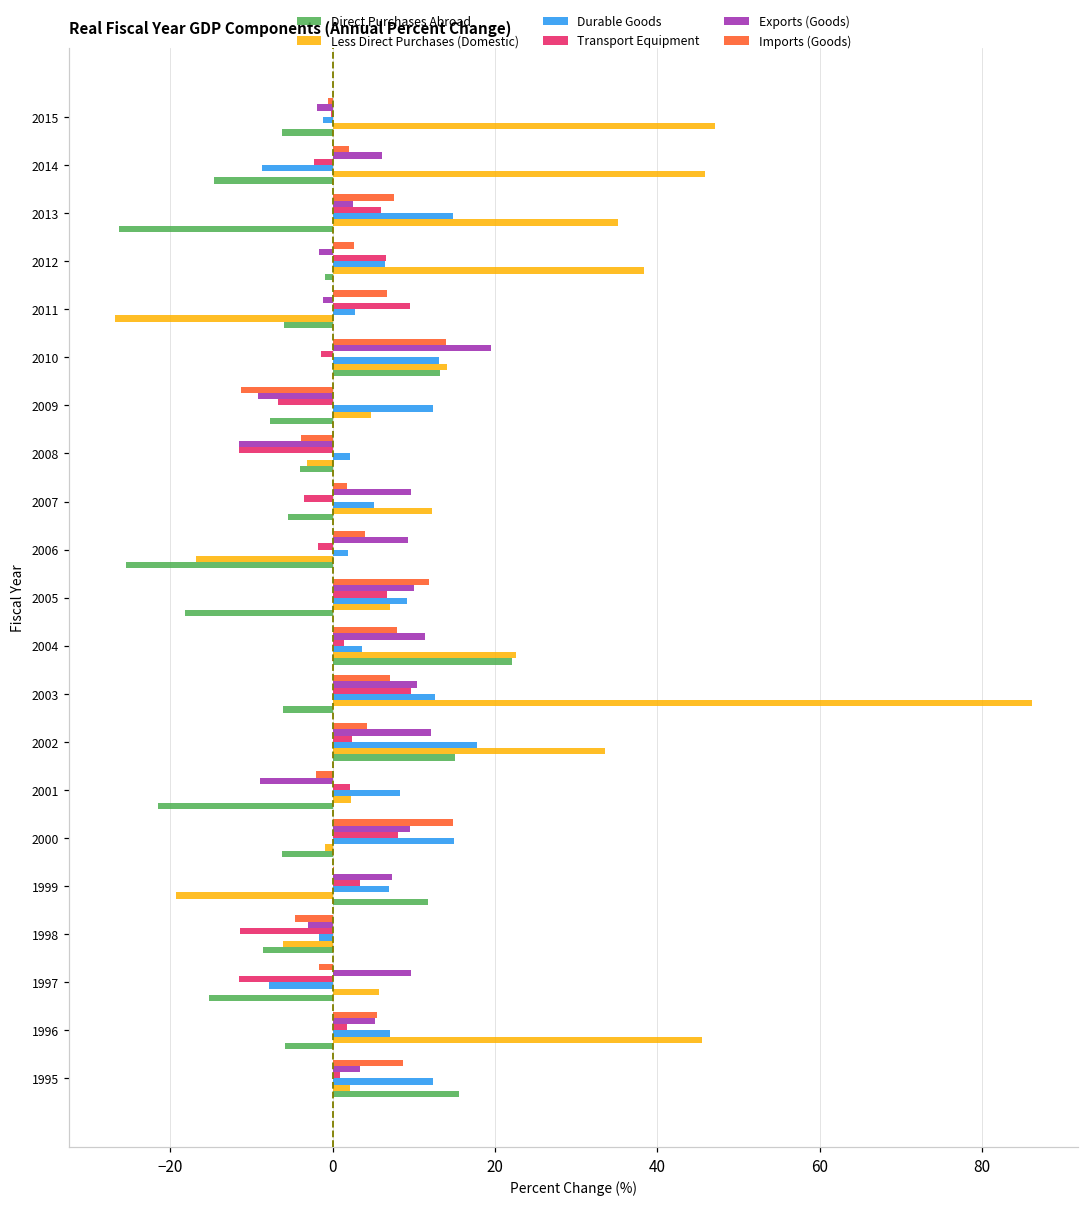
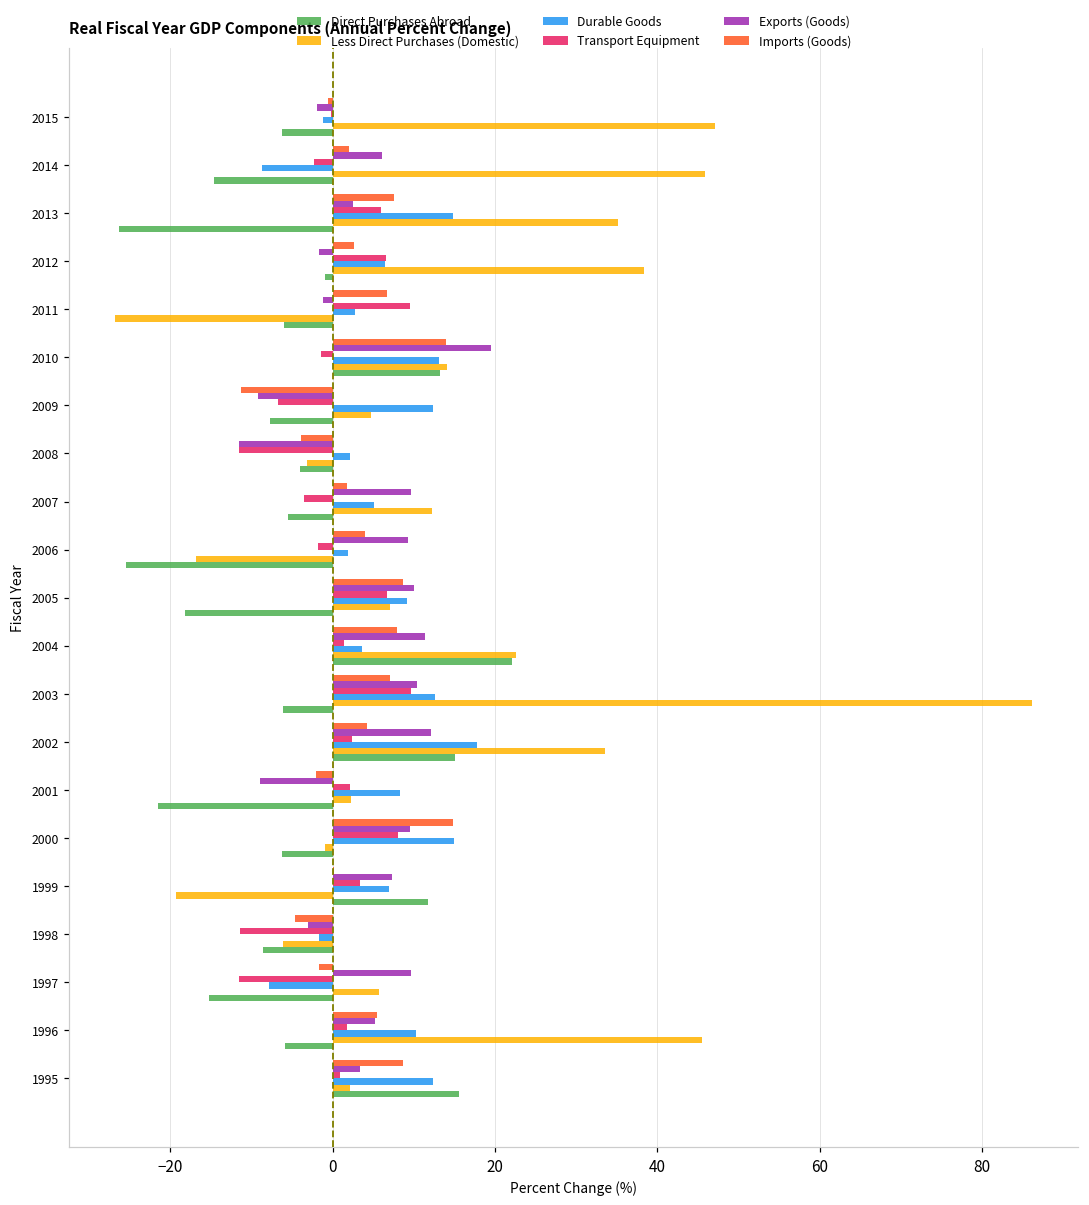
  {
    "Direct Purchases Abroad": {
      "2015": -6,
      "2014": -15,
      "2013": -26,
      "2012": -1,
      "2011": -6,
      "2010": 13,
      "2009": -8,
      "2008": -4,
      "2007": -6,
      "2006": -26,
      "2005": -18,
      "2004": 22,
      "2003": -6,
      "2002": 15,
      "2001": -22,
      "2000": -6,
      "1999": 12,
      "1998": -9,
      "1997": -15,
      "1996": -6,
      "1995": 16
    },
    "Less Direct Purchases (Domestic)": {
      "2015": 47,
      "2014": 46,
      "2013": 35,
      "2012": 38,
      "2011": -27,
      "2010": 14,
      "2009": 5,
      "2008": -3,
      "2007": 12,
      "2006": -17,
      "2005": 7,
      "2004": 23,
      "2003": 86,
      "2002": 34,
      "2001": 2,
      "2000": -1,
      "1999": -19,
      "1998": -6,
      "1997": 6,
      "1996": 46,
      "1995": 2
    },
    "Durable Goods": {
      "2015": -1,
      "2014": -9,
      "2013": 15,
      "2012": 6,
      "2011": 3,
      "2010": 13,
      "2009": 12,
      "2008": 2,
      "2007": 5,
      "2006": 2,
      "2005": 9,
      "2004": 4,
      "2003": 13,
      "2002": 18,
      "2001": 8,
      "2000": 15,
      "1999": 7,
      "1998": -2,
      "1997": -8,
-     "1996": 7,
+     "1996": 10,
      "1995": 12
    },
    "Transport Equipment": {
      "2014": -2,
      "2013": 6,
      "2012": 7,
      "2011": 10,
      "2010": -2,
      "2009": -7,
      "2008": -12,
      "2007": -4,
      "2006": -2,
      "2005": 7,
      "2004": 1,
      "2003": 10,
      "2002": 2,
      "2001": 2,
      "2000": 8,
      "1999": 3,
      "1998": -11,
      "1997": -12,
      "1996": 2,
      "1995": 1
    },
    "Exports (Goods)": {
      "2015": -2,
      "2014": 6,
      "2013": 3,
      "2012": -2,
      "2011": -1,
      "2010": 20,
      "2009": -9,
      "2008": -12,
      "2007": 10,
      "2006": 9,
      "2005": 10,
      "2004": 11,
      "2003": 10,
      "2002": 12,
      "2001": -9,
      "2000": 10,
      "1999": 7,
      "1998": -3,
      "1997": 10,
      "1996": 5,
      "1995": 3
    },
    "Imports (Goods)": {
      "2015": -1,
      "2014": 2,
      "2013": 8,
      "2012": 3,
      "2011": 7,
      "2010": 14,
      "2009": -11,
      "2008": -4,
      "2007": 2,
      "2006": 4,
-     "2005": 12,
+     "2005": 9,
      "2004": 8,
      "2003": 7,
      "2002": 4,
      "2001": -2,
      "2000": 15,
      "1998": -5,
      "1997": -2,
      "1996": 6,
      "1995": 9
    }
  }
